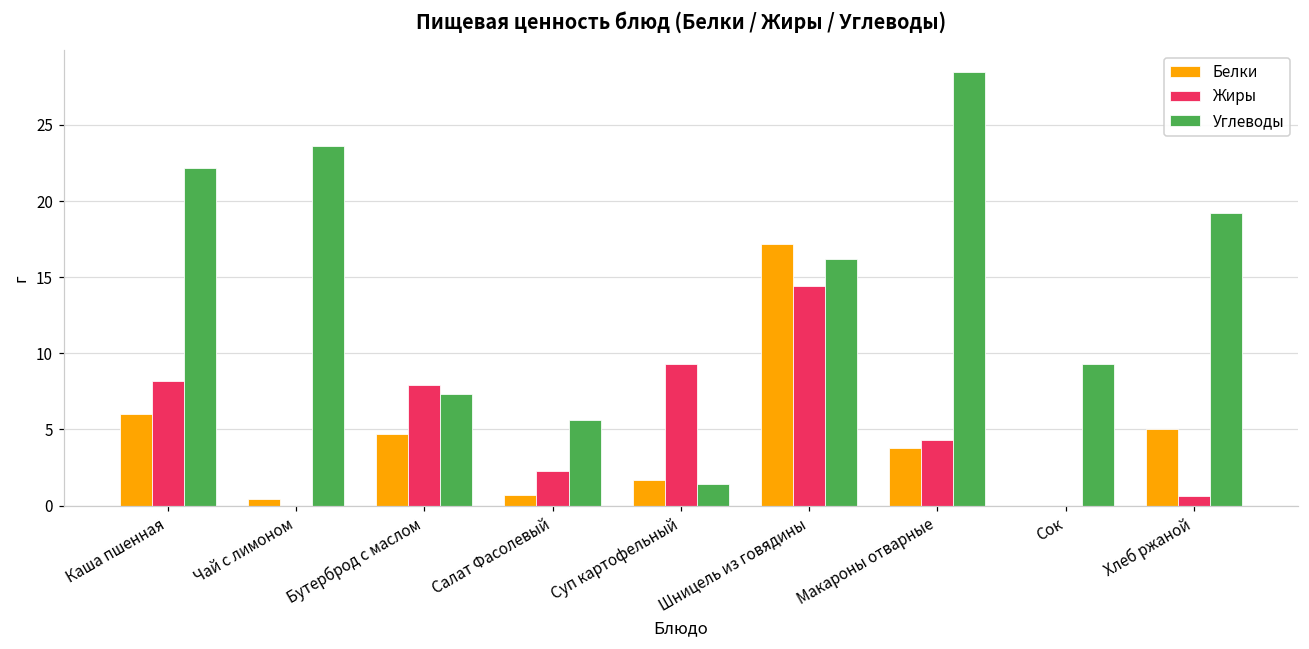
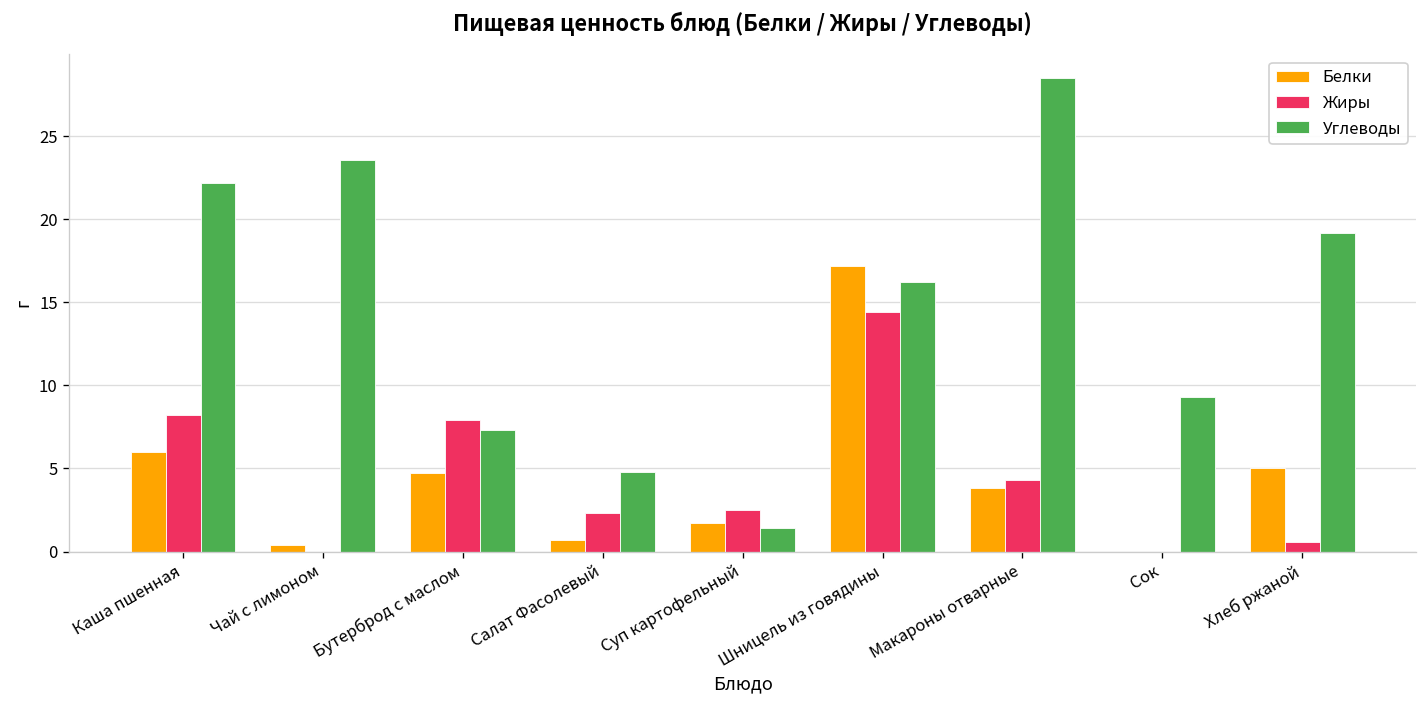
  {
    "Белки": {
      "Каша пшенная": 6.0,
      "Чай с лимоном": 0.4,
      "Бутерброд с маслом": 4.7,
      "Салат Фасолевый": 0.7,
      "Суп картофельный": 1.7,
      "Шницель из говядины": 17.2,
      "Макароны отварные": 3.8,
      "Сок": 0.0,
      "Хлеб ржаной": 5.0
    },
    "Жиры": {
      "Каша пшенная": 8.2,
      "Чай с лимоном": 0.0,
      "Бутерброд с маслом": 7.9,
      "Салат Фасолевый": 2.3,
-     "Суп картофельный": 9.3,
+     "Суп картофельный": 2.5,
      "Шницель из говядины": 14.4,
      "Макароны отварные": 4.3,
      "Сок": 0.0,
      "Хлеб ржаной": 0.6
    },
    "Углеводы": {
      "Каша пшенная": 22.2,
      "Чай с лимоном": 23.6,
      "Бутерброд с маслом": 7.3,
-     "Салат Фасолевый": 5.6,
+     "Салат Фасолевый": 4.8,
      "Суп картофельный": 1.4,
      "Шницель из говядины": 16.2,
      "Макароны отварные": 28.5,
      "Сок": 9.3,
      "Хлеб ржаной": 19.2
    }
  }
